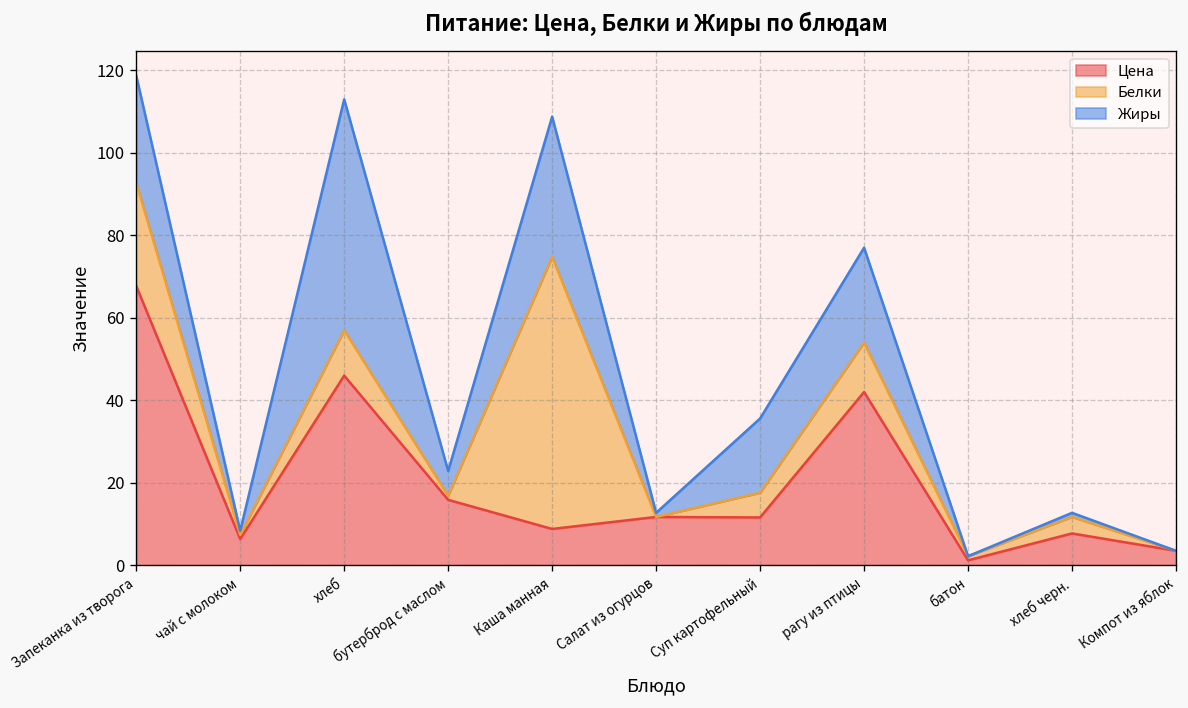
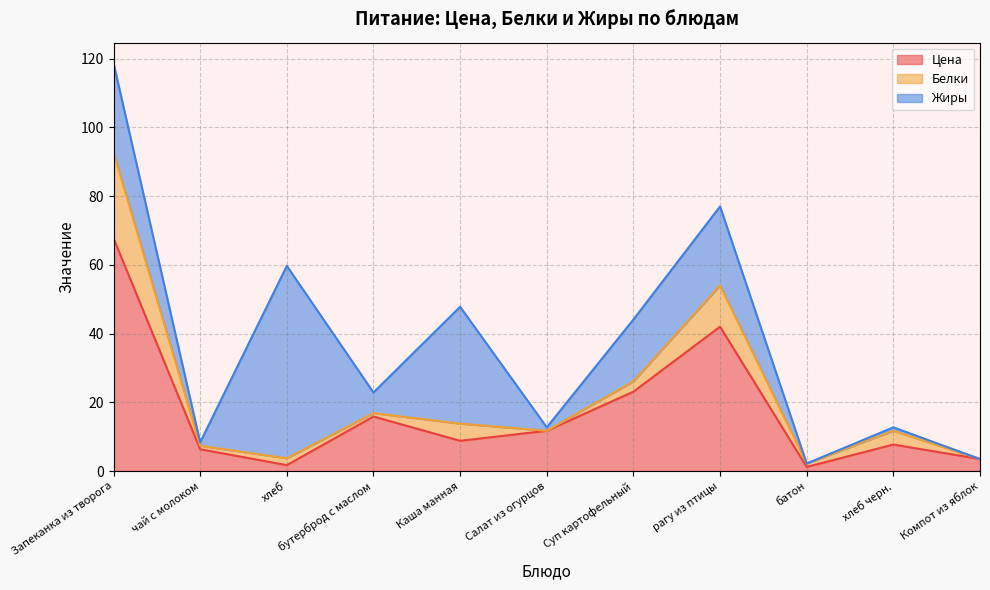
  {
    "Цена": {
      "Запеканка из творога": 68,
      "чай с молоком": 6,
-     "хлеб": 46,
+     "хлеб": 2,
      "бутерброд с маслом": 16,
      "Каша манная": 9,
-     "Суп картофельный": 12,
+     "Суп картофельный": 23,
      "рагу из птицы": 42,
      "батон": 1,
      "хлеб черн.": 8
    },
    "Белки": {
      "Запеканка из творога": 25,
      "чай с молоком": 1,
-     "хлеб": 11,
+     "хлеб": 2,
      "бутерброд с маслом": 1,
-     "Каша манная": 66,
-     "Суп картофельный": 6,
+     "Каша манная": 5,
+     "Суп картофельный": 3,
      "рагу из птицы": 12,
      "хлеб черн.": 4
    },
    "Жиры": {
      "Запеканка из творога": 26,
      "чай с молоком": 1,
      "хлеб": 56,
      "бутерброд с маслом": 6,
      "Каша манная": 34,
      "Салат из огурцов": 1,
      "Суп картофельный": 18,
      "рагу из птицы": 23,
      "хлеб черн.": 1
    }
  }
